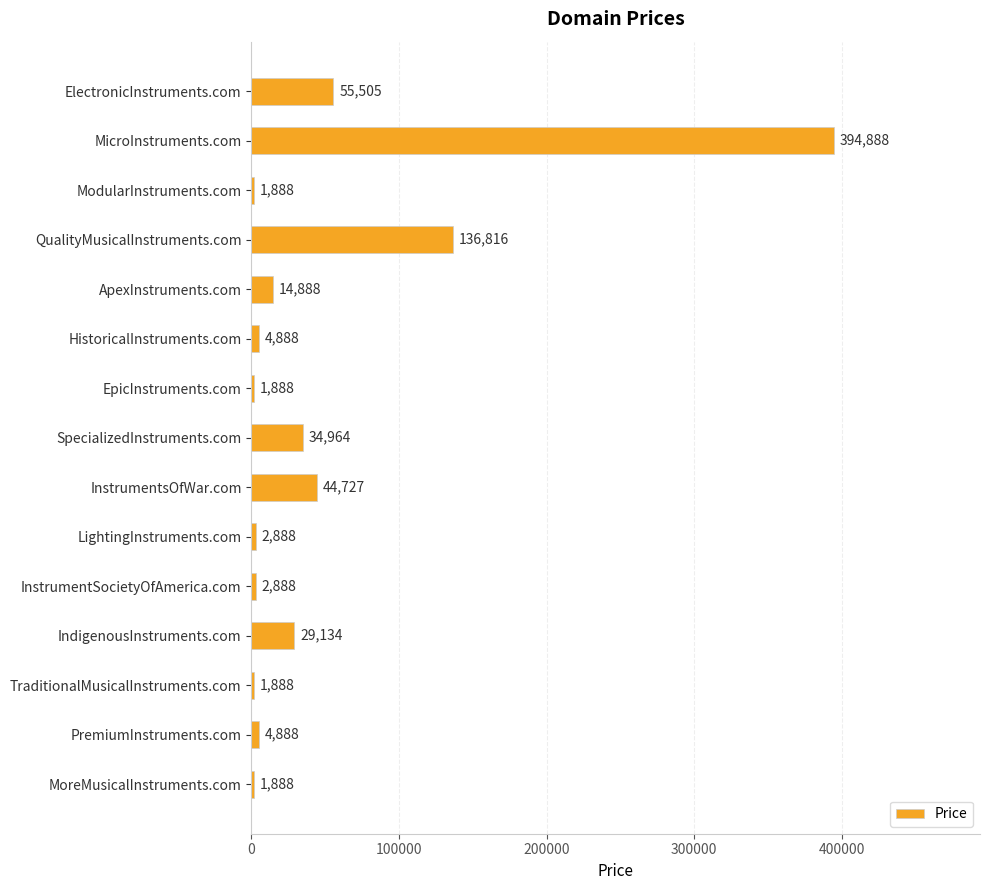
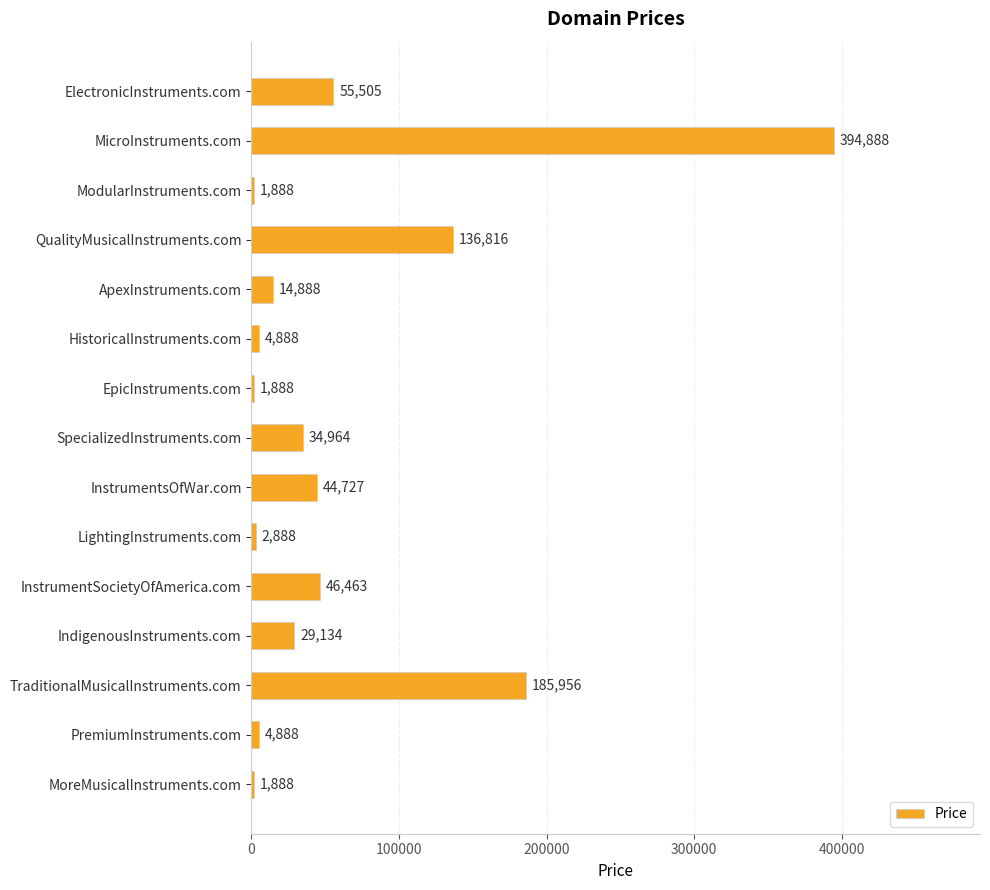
  {
    "ElectronicInstruments.com": "55,505",
    "MicroInstruments.com": "394,888",
    "ModularInstruments.com": "1,888",
    "QualityMusicalInstruments.com": "136,816",
    "ApexInstruments.com": "14,888",
    "HistoricalInstruments.com": "4,888",
    "EpicInstruments.com": "1,888",
    "SpecializedInstruments.com": "34,964",
    "InstrumentsOfWar.com": "44,727",
    "LightingInstruments.com": "2,888",
-   "InstrumentSocietyOfAmerica.com": "2,888",
+   "InstrumentSocietyOfAmerica.com": "46,463",
    "IndigenousInstruments.com": "29,134",
-   "TraditionalMusicalInstruments.com": "1,888",
+   "TraditionalMusicalInstruments.com": "185,956",
    "PremiumInstruments.com": "4,888",
    "MoreMusicalInstruments.com": "1,888"
  }
